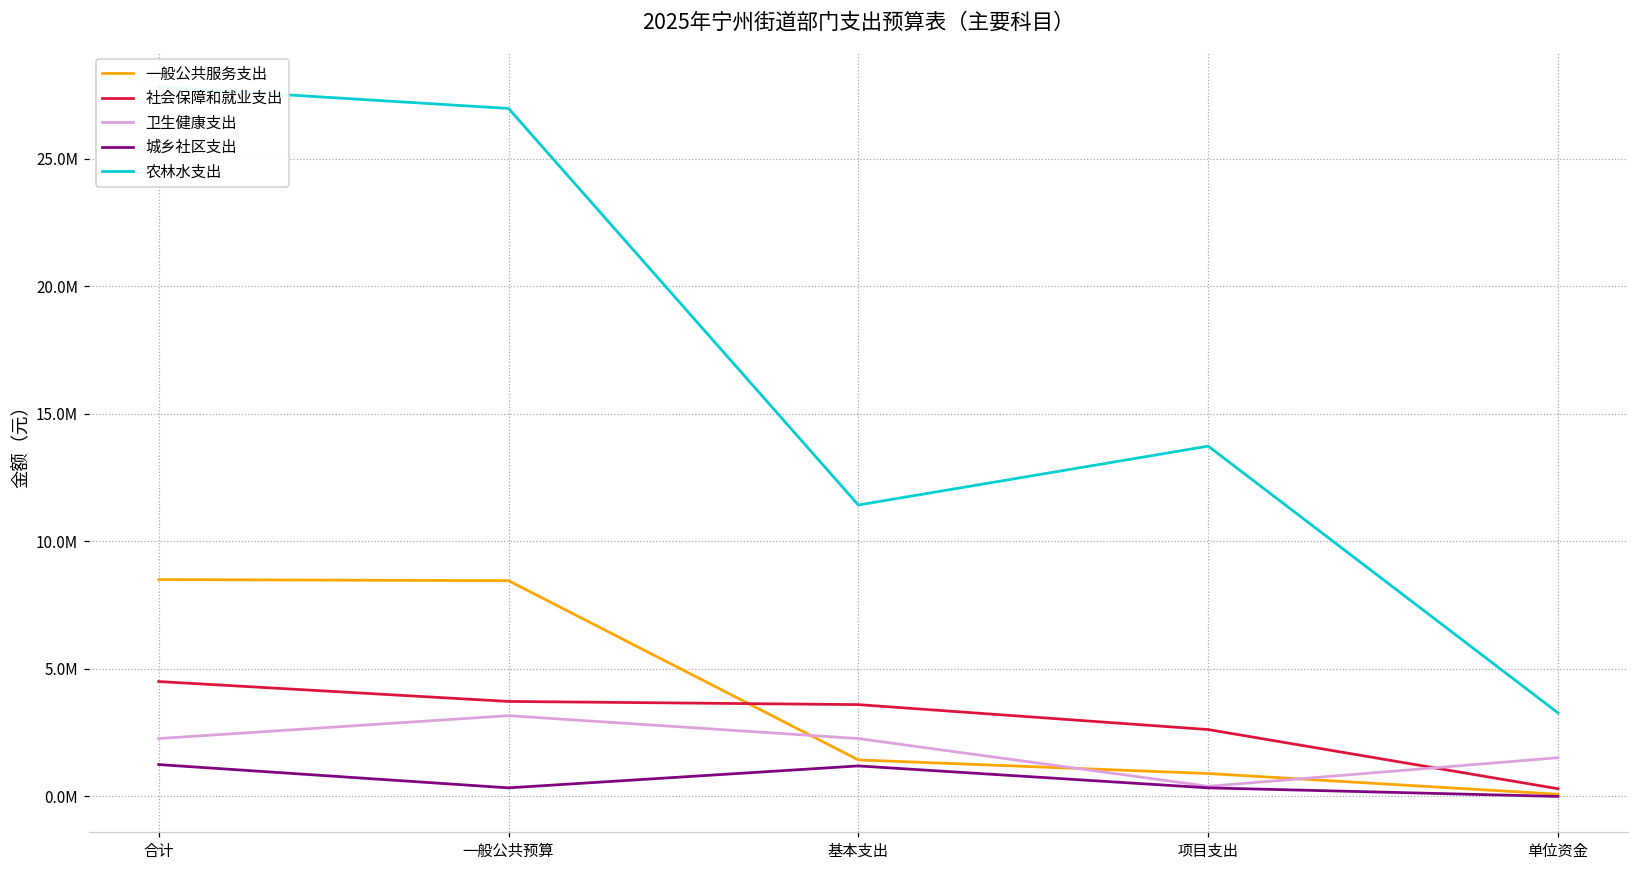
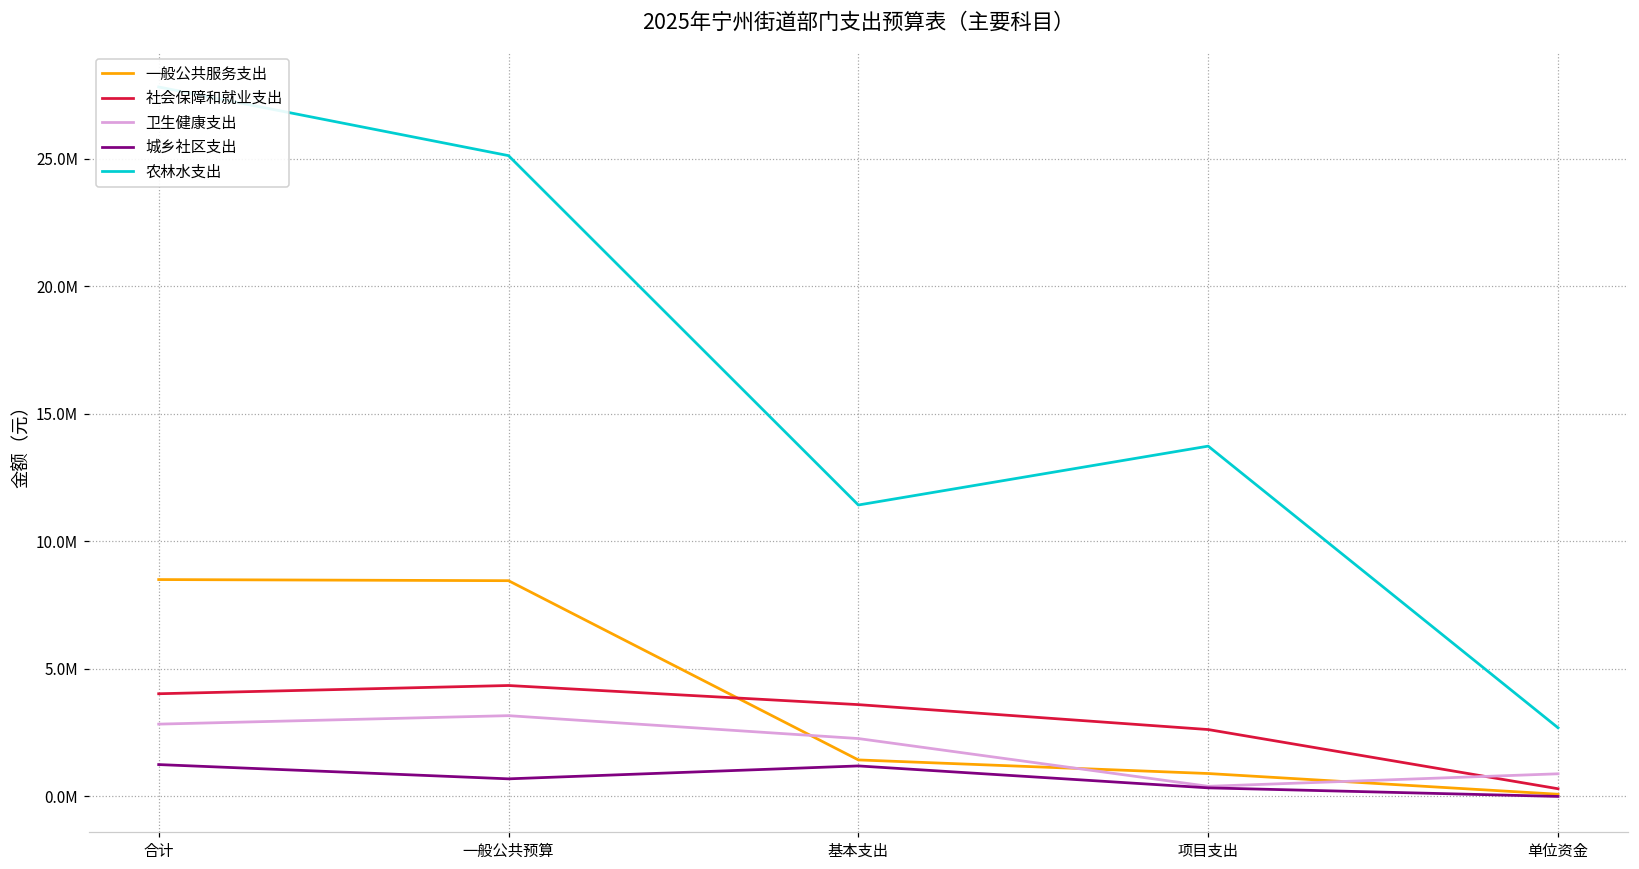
  {
    "一般公共服务支出": {
      "合计": 8500000,
      "一般公共预算": 8500000,
      "基本支出": 1400000,
      "项目支出": 900000
    },
    "社会保障和就业支出": {
-     "合计": 4500000,
-     "一般公共预算": 3700000,
+     "合计": 4000000,
+     "一般公共预算": 4300000,
      "基本支出": 3600000,
      "项目支出": 2600000,
      "单位资金": 300000
    },
    "卫生健康支出": {
-     "合计": 2300000,
+     "合计": 2800000,
      "一般公共预算": 3200000,
      "基本支出": 2300000,
-     "单位资金": 1500000
+     "单位资金": 900000
    },
    "城乡社区支出": {
      "合计": 1200000,
-     "一般公共预算": 300000,
+     "一般公共预算": 700000,
      "基本支出": 1200000
    },
    "农林水支出": {
-     "一般公共预算": 27000000,
+     "一般公共预算": 25100000,
      "基本支出": 11400000,
      "项目支出": 13700000,
-     "单位资金": 3300000
+     "单位资金": 2700000
    }
  }
